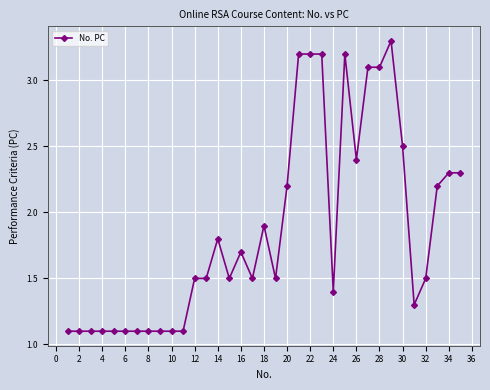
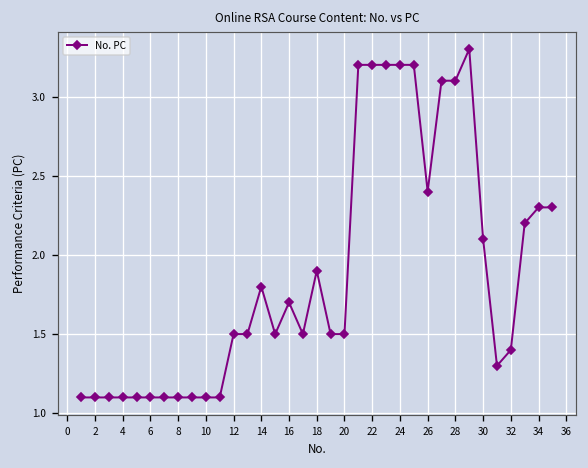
  {
    "2": 1.1,
    "4": 1.1,
    "6": 1.1,
    "8": 1.1,
    "10": 1.1,
    "12": 1.5,
    "14": 1.8,
    "16": 1.7,
    "18": 1.9,
-   "20": 2.2,
+   "20": 1.5,
    "22": 3.2,
-   "24": 1.4,
+   "24": 3.2,
    "26": 2.4,
    "28": 3.1,
-   "30": 2.5,
-   "32": 1.5,
+   "30": 2.1,
+   "32": 1.4,
    "34": 2.3
  }
